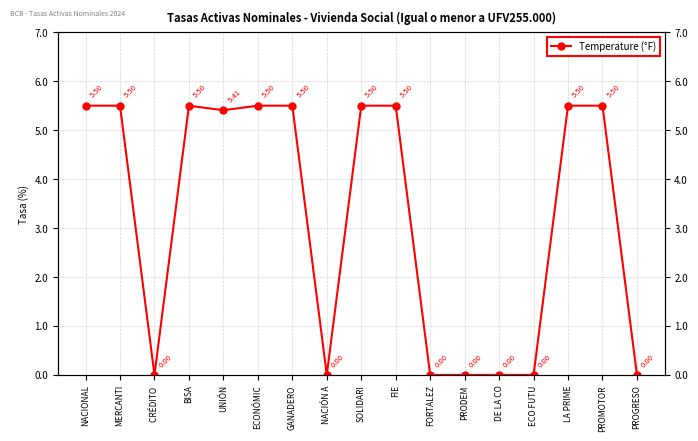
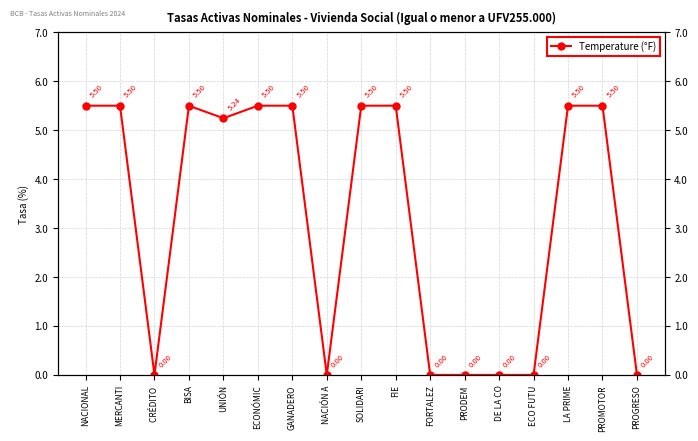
  {
    "NACIONAL": 5.50,
    "MERCANTI": 5.50,
    "CRÉDITO": 0.00,
    "BISA": 5.50,
-   "UNIÓN": 5.41,
+   "UNIÓN": 5.24,
    "ECONÓMIC": 5.50,
    "GANADERO": 5.50,
    "NACIÓN A": 0.00,
    "SOLIDARI": 5.50,
    "FIE": 5.50,
    "FORTALEZ": 0.00,
    "PRODEM": 0.00,
    "DE LA CO": 0.00,
    "ECO FUTU": 0.00,
    "LA PRIME": 5.50,
    "PROMOTOR": 5.50,
    "PROGRESO": 0.00
  }
